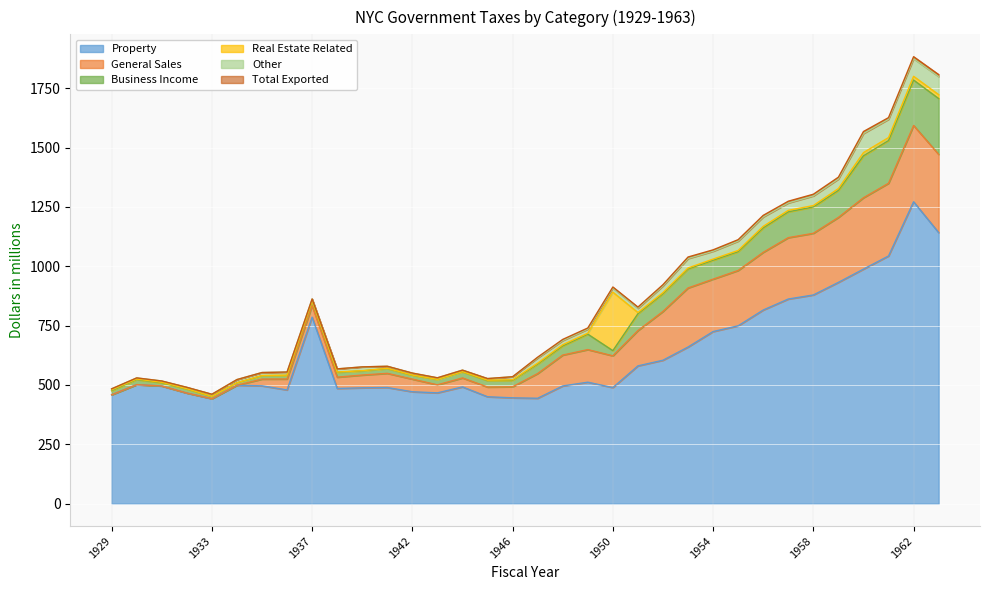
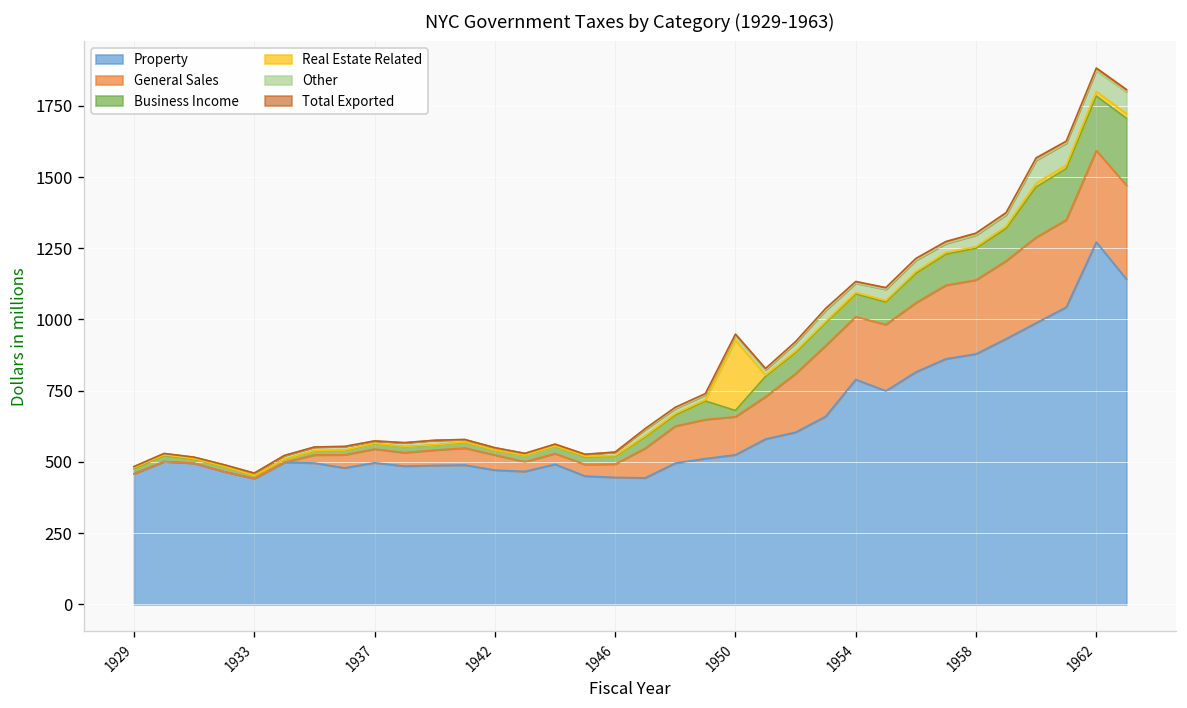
  {
    "Property": {
-     "1937": 790,
+     "1937": 500,
      "1942": 470,
      "1946": 450,
-     "1950": 490,
-     "1954": 720,
+     "1950": 530,
+     "1954": 790,
      "1958": 880,
      "1962": 1270
    },
    "Business Income": {
      "1950": 20,
      "1962": 190
    },
    "Real Estate Related": {
      "1950": 250,
      "1962": 20
    }
  }
